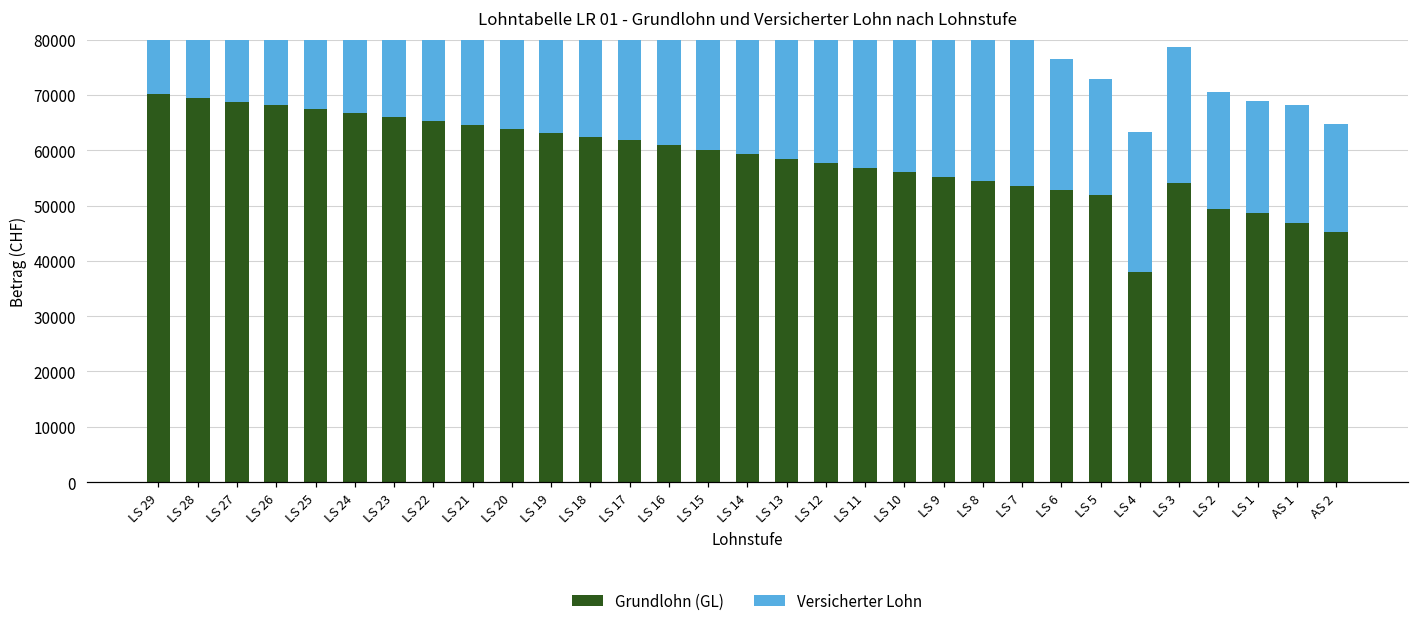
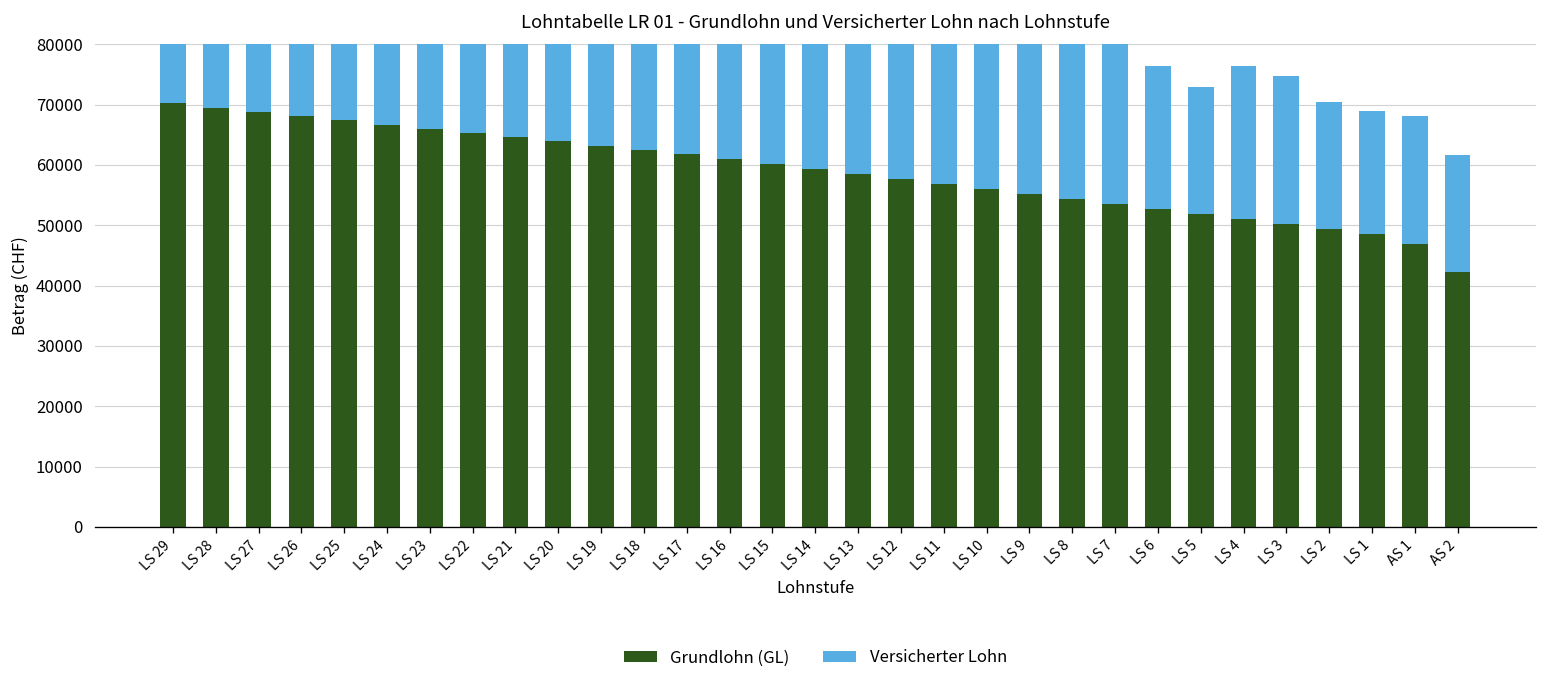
  {
    "Grundlohn (GL)": {
      "LS 29": 70000,
      "LS 28": 70000,
      "LS 27": 69000,
      "LS 26": 68000,
      "LS 25": 67000,
      "LS 24": 67000,
      "LS 23": 66000,
      "LS 22": 65000,
      "LS 21": 65000,
      "LS 20": 64000,
      "LS 19": 63000,
      "LS 18": 62000,
      "LS 17": 62000,
      "LS 16": 61000,
      "LS 15": 60000,
      "LS 14": 59000,
      "LS 13": 58000,
      "LS 12": 58000,
      "LS 11": 57000,
      "LS 10": 56000,
      "LS 9": 55000,
      "LS 8": 54000,
      "LS 7": 54000,
      "LS 6": 53000,
      "LS 5": 52000,
-     "LS 4": 38000,
-     "LS 3": 54000,
+     "LS 4": 51000,
+     "LS 3": 50000,
      "LS 2": 49000,
      "LS 1": 49000,
      "AS 1": 47000,
-     "AS 2": 45000
+     "AS 2": 42000
    },
    "Versicherter Lohn": {
      "LS 6": 24000,
      "LS 5": 21000,
      "LS 4": 25000,
      "LS 3": 25000,
      "LS 2": 21000,
      "LS 1": 20000,
      "AS 1": 21000,
      "AS 2": 19000
    }
  }
